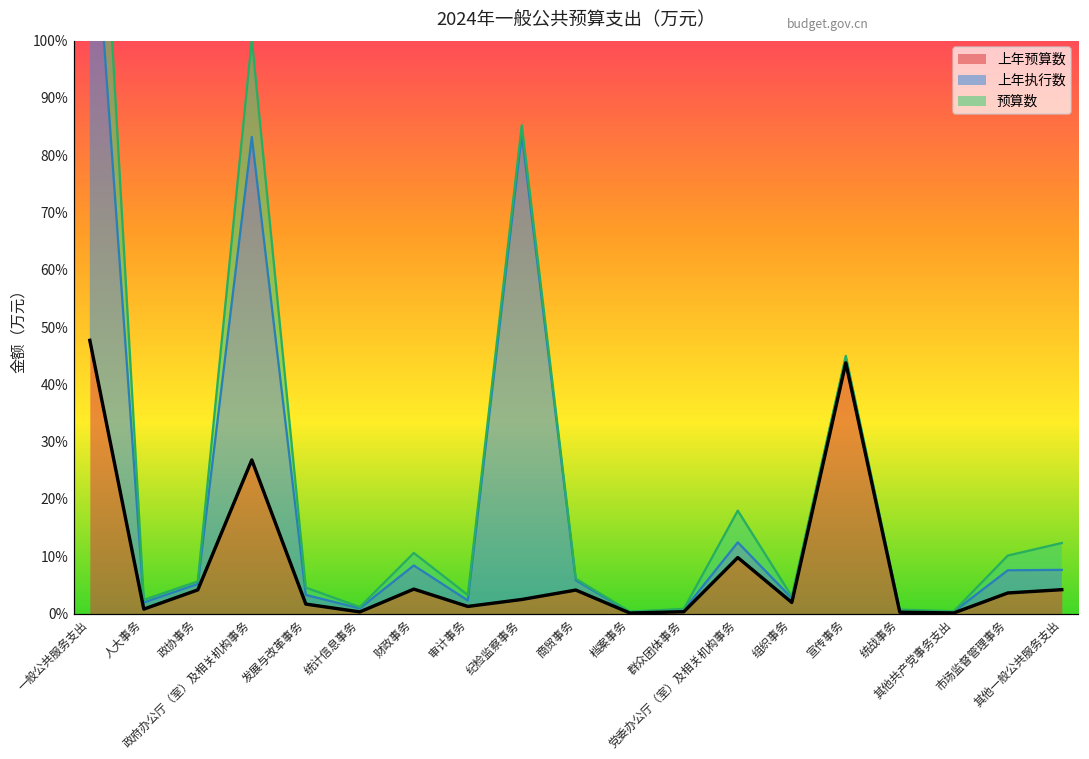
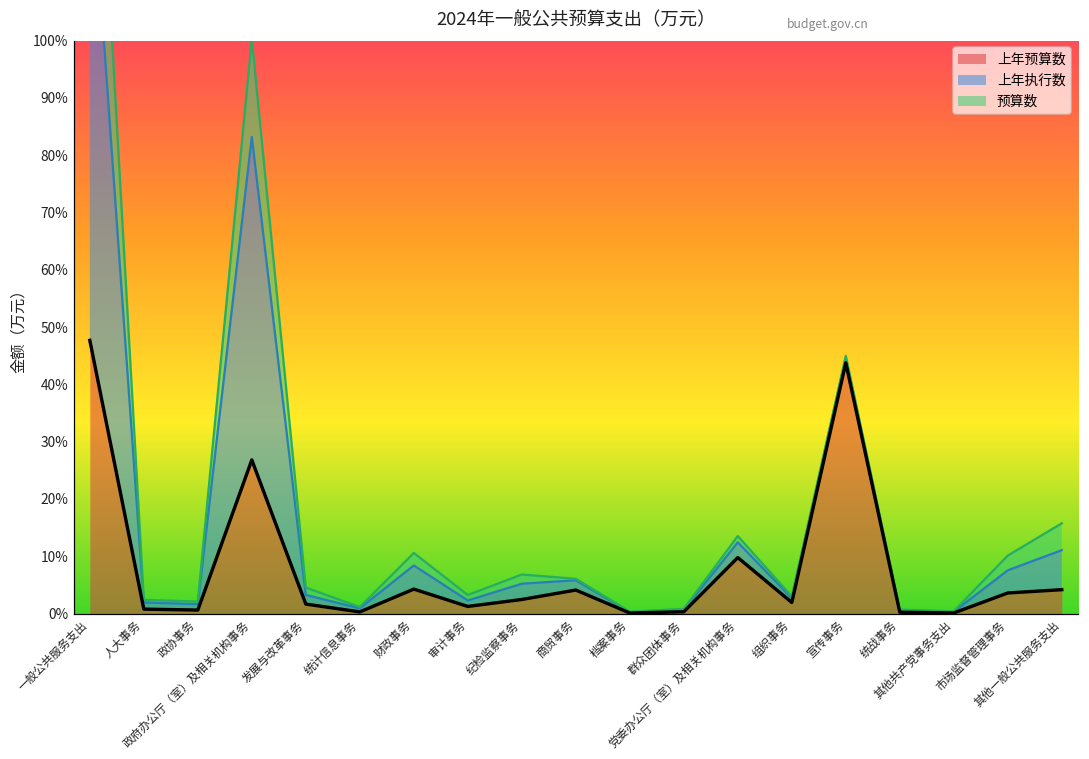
  {
    "上年预算数": {
      "一般公共服务支出": "48%",
      "人大事务": "1%",
-     "政协事务": "4%",
+     "政协事务": "1%",
      "政府办公厅（室）及相关机构事务": "27%",
      "发展与改革事务": "2%",
      "统计信息事务": "0%",
      "财政事务": "4%",
      "审计事务": "1%",
      "纪检监察事务": "2%",
      "商贸事务": "4%",
      "党委办公厅（室）及相关机构事务": "10%",
      "组织事务": "2%",
      "宣传事务": "44%",
      "市场监督管理事务": "4%",
      "其他一般公共服务支出": "4%"
    },
    "上年执行数": {
      "政府办公厅（室）及相关机构事务": "56%",
      "发展与改革事务": "2%",
      "财政事务": "4%",
      "审计事务": "1%",
-     "纪检监察事务": "81%",
+     "纪检监察事务": "3%",
      "党委办公厅（室）及相关机构事务": "3%",
      "市场监督管理事务": "4%",
-     "其他一般公共服务支出": "3%"
+     "其他一般公共服务支出": "7%"
    },
    "预算数": {
      "政府办公厅（室）及相关机构事务": "17%",
      "发展与改革事务": "1%",
      "财政事务": "2%",
      "审计事务": "1%",
      "纪检监察事务": "2%",
-     "党委办公厅（室）及相关机构事务": "6%",
+     "党委办公厅（室）及相关机构事务": "1%",
      "市场监督管理事务": "3%",
      "其他一般公共服务支出": "5%"
    }
  }
